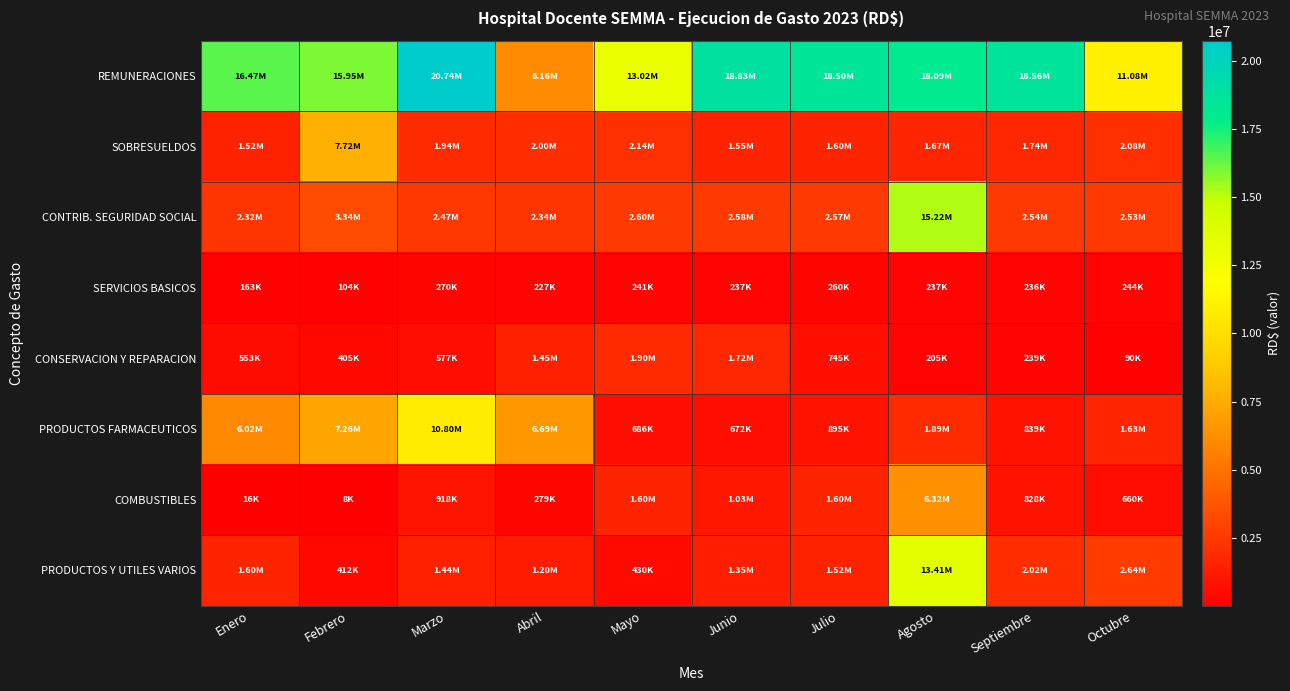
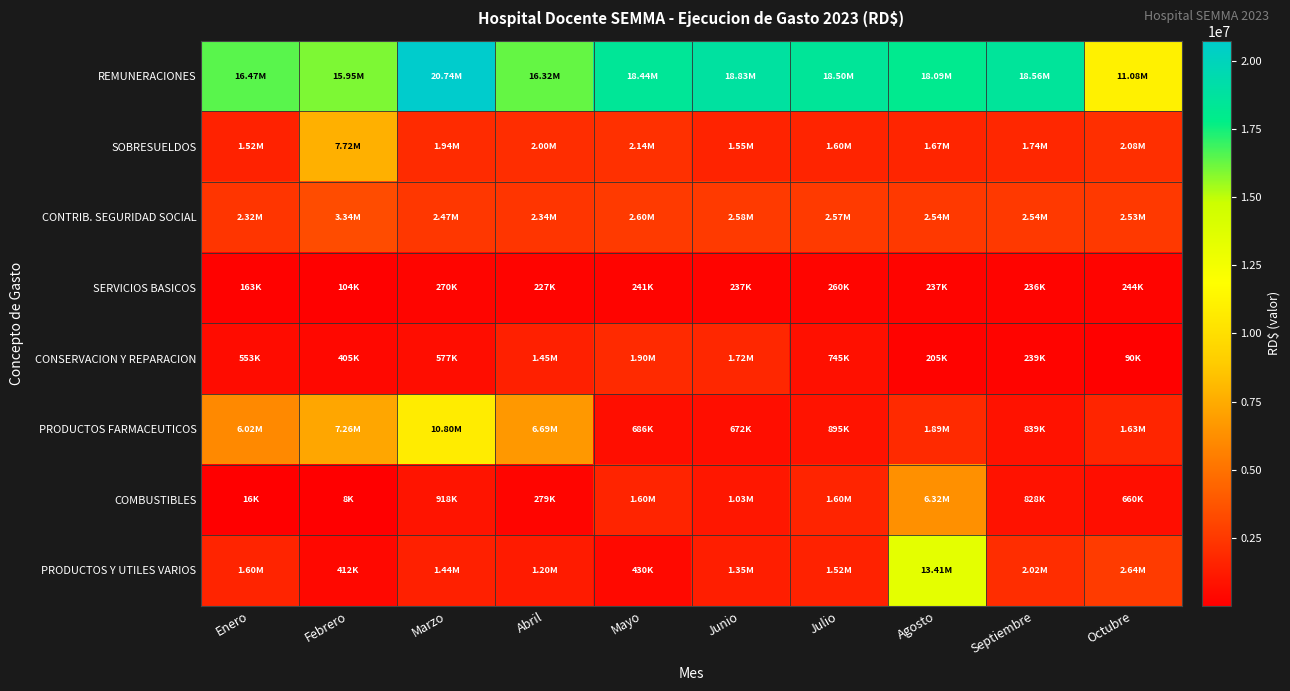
  {
    "REMUNERACIONES": {
      "Enero": "16.47M",
      "Febrero": "15.95M",
      "Marzo": "20.74M",
-     "Abril": "6.16M",
-     "Mayo": "13.02M",
+     "Abril": "16.32M",
+     "Mayo": "18.44M",
      "Junio": "18.83M",
      "Julio": "18.50M",
      "Agosto": "18.09M",
      "Septiembre": "18.56M",
      "Octubre": "11.08M"
    },
    "SOBRESUELDOS": {
      "Enero": "1.52M",
      "Febrero": "7.72M",
      "Marzo": "1.94M",
      "Abril": "2.00M",
      "Mayo": "2.14M",
      "Junio": "1.55M",
      "Julio": "1.60M",
      "Agosto": "1.67M",
      "Septiembre": "1.74M",
      "Octubre": "2.08M"
    },
    "CONTRIB. SEGURIDAD SOCIAL": {
      "Enero": "2.32M",
      "Febrero": "3.34M",
      "Marzo": "2.47M",
      "Abril": "2.34M",
      "Mayo": "2.60M",
      "Junio": "2.58M",
      "Julio": "2.57M",
-     "Agosto": "15.22M",
+     "Agosto": "2.54M",
      "Septiembre": "2.54M",
      "Octubre": "2.53M"
    },
    "SERVICIOS BASICOS": {
      "Enero": "163K",
      "Febrero": "104K",
      "Marzo": "270K",
      "Abril": "227K",
      "Mayo": "241K",
      "Junio": "237K",
      "Julio": "260K",
      "Agosto": "237K",
      "Septiembre": "236K",
      "Octubre": "244K"
    },
    "CONSERVACION Y REPARACION": {
      "Enero": "553K",
      "Febrero": "405K",
      "Marzo": "577K",
      "Abril": "1.45M",
      "Mayo": "1.90M",
      "Junio": "1.72M",
      "Julio": "745K",
      "Agosto": "205K",
      "Septiembre": "239K",
      "Octubre": "90K"
    },
    "PRODUCTOS FARMACEUTICOS": {
      "Enero": "6.02M",
      "Febrero": "7.26M",
      "Marzo": "10.80M",
      "Abril": "6.69M",
      "Mayo": "686K",
      "Junio": "672K",
      "Julio": "895K",
      "Agosto": "1.89M",
      "Septiembre": "839K",
      "Octubre": "1.63M"
    },
    "COMBUSTIBLES": {
      "Enero": "16K",
      "Febrero": "8K",
      "Marzo": "918K",
      "Abril": "279K",
      "Mayo": "1.60M",
      "Junio": "1.03M",
      "Julio": "1.60M",
      "Agosto": "6.32M",
      "Septiembre": "828K",
      "Octubre": "660K"
    },
    "PRODUCTOS Y UTILES VARIOS": {
      "Enero": "1.60M",
      "Febrero": "412K",
      "Marzo": "1.44M",
      "Abril": "1.20M",
      "Mayo": "430K",
      "Junio": "1.35M",
      "Julio": "1.52M",
      "Agosto": "13.41M",
      "Septiembre": "2.02M",
      "Octubre": "2.64M"
    }
  }
